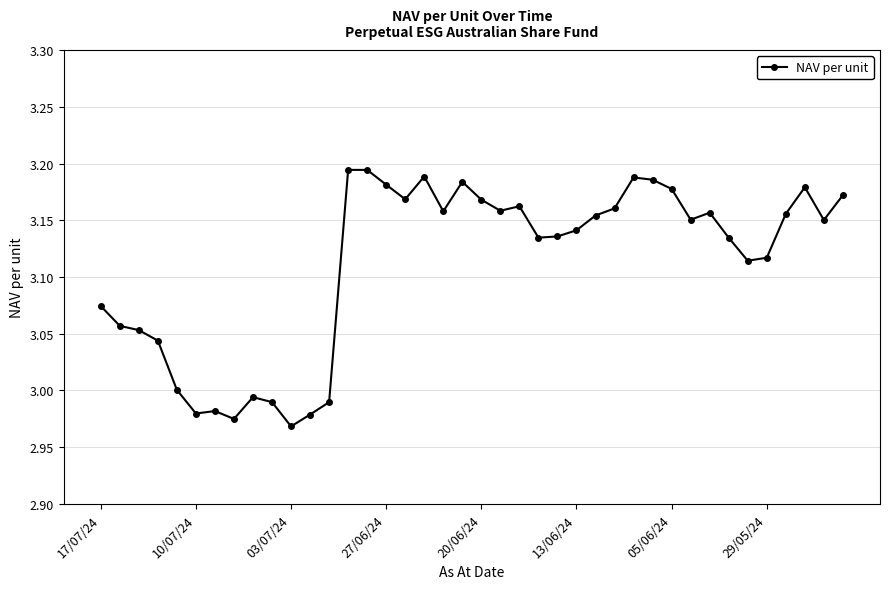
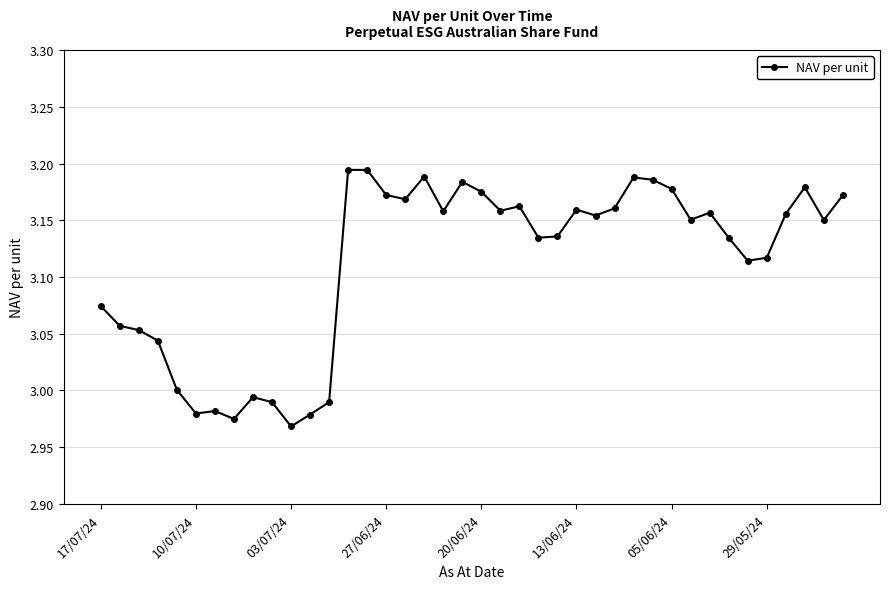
  {
    "17/07/24": 3.074,
    "10/07/24": 2.980,
    "03/07/24": 2.968,
-   "27/06/24": 3.181,
-   "20/06/24": 3.168,
-   "13/06/24": 3.141,
+   "27/06/24": 3.172,
+   "20/06/24": 3.175,
+   "13/06/24": 3.159,
    "05/06/24": 3.178,
    "29/05/24": 3.117
  }
